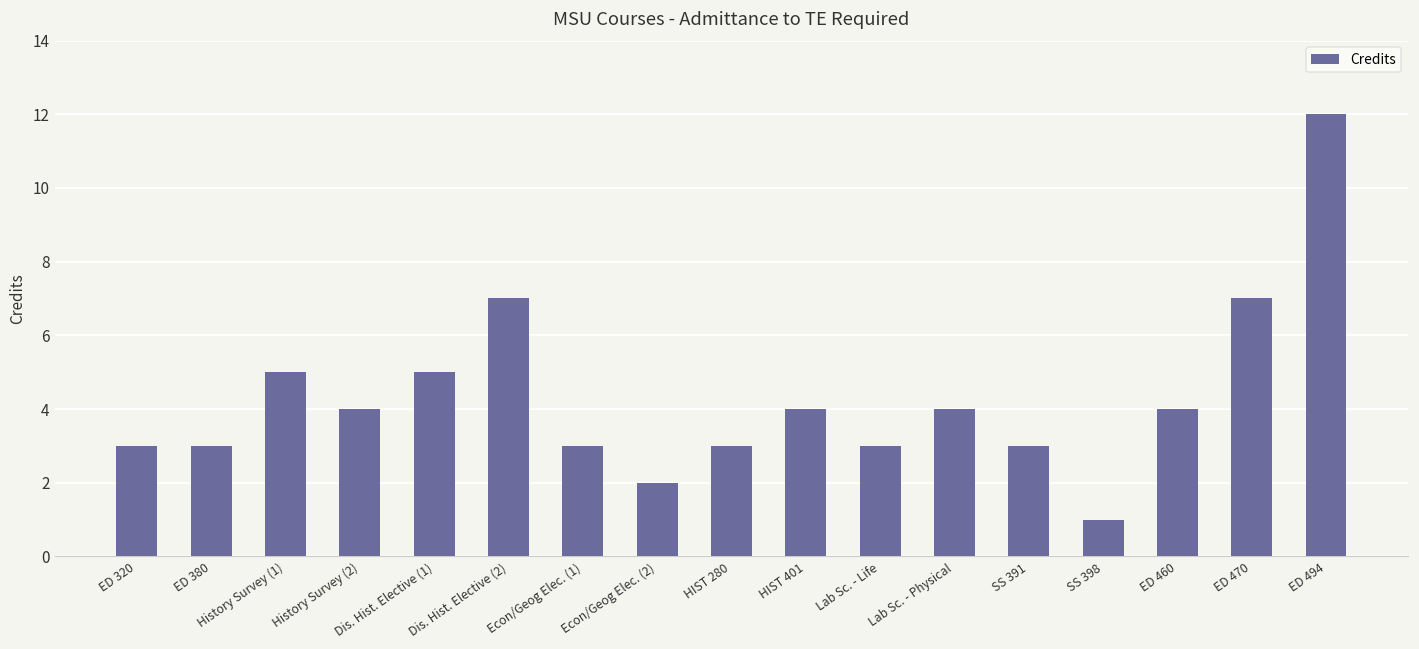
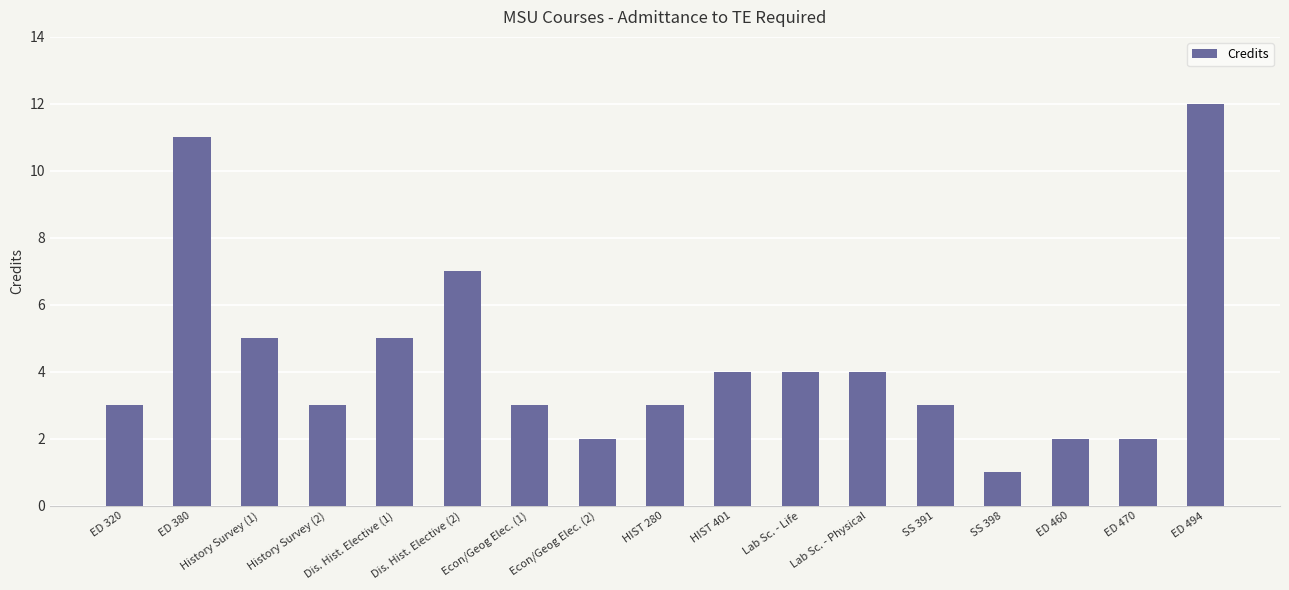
  {
    "ED 320": 3,
-   "ED 380": 3,
+   "ED 380": 11,
    "History Survey (1)": 5,
-   "History Survey (2)": 4,
+   "History Survey (2)": 3,
    "Dis. Hist. Elective (1)": 5,
    "Dis. Hist. Elective (2)": 7,
    "Econ/Geog Elec. (1)": 3,
    "Econ/Geog Elec. (2)": 2,
    "HIST 280": 3,
    "HIST 401": 4,
-   "Lab Sc. - Life": 3,
+   "Lab Sc. - Life": 4,
    "Lab Sc. - Physical": 4,
    "SS 391": 3,
    "SS 398": 1,
-   "ED 460": 4,
-   "ED 470": 7,
+   "ED 460": 2,
+   "ED 470": 2,
    "ED 494": 12
  }
